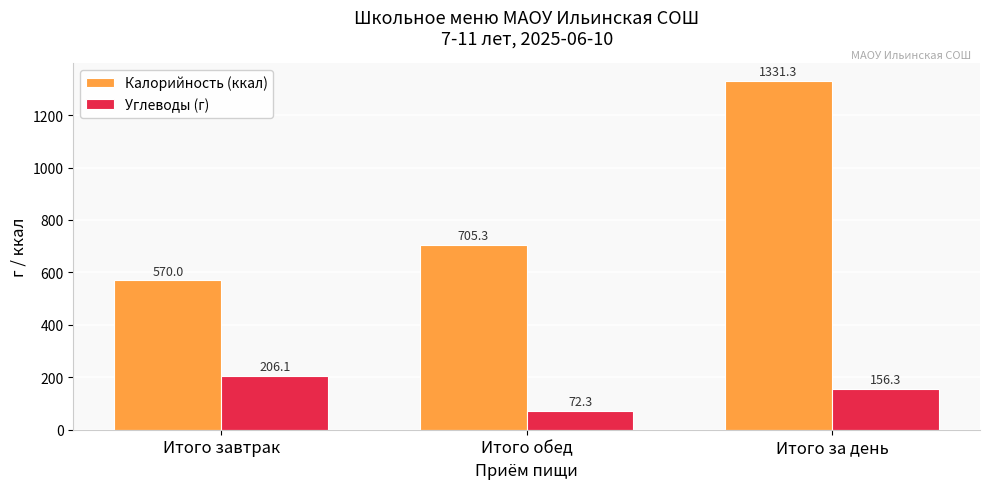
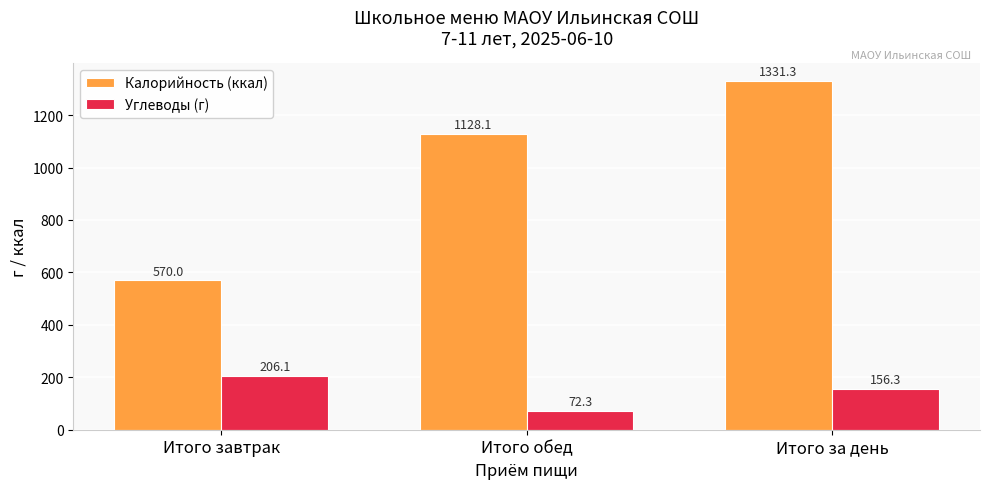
  {
    "Калорийность (ккал)": {
      "Итого завтрак": 570.0,
-     "Итого обед": 705.3,
+     "Итого обед": 1128.1,
      "Итого за день": 1331.3
    },
    "Углеводы (г)": {
      "Итого завтрак": 206.1,
      "Итого обед": 72.3,
      "Итого за день": 156.3
    }
  }
